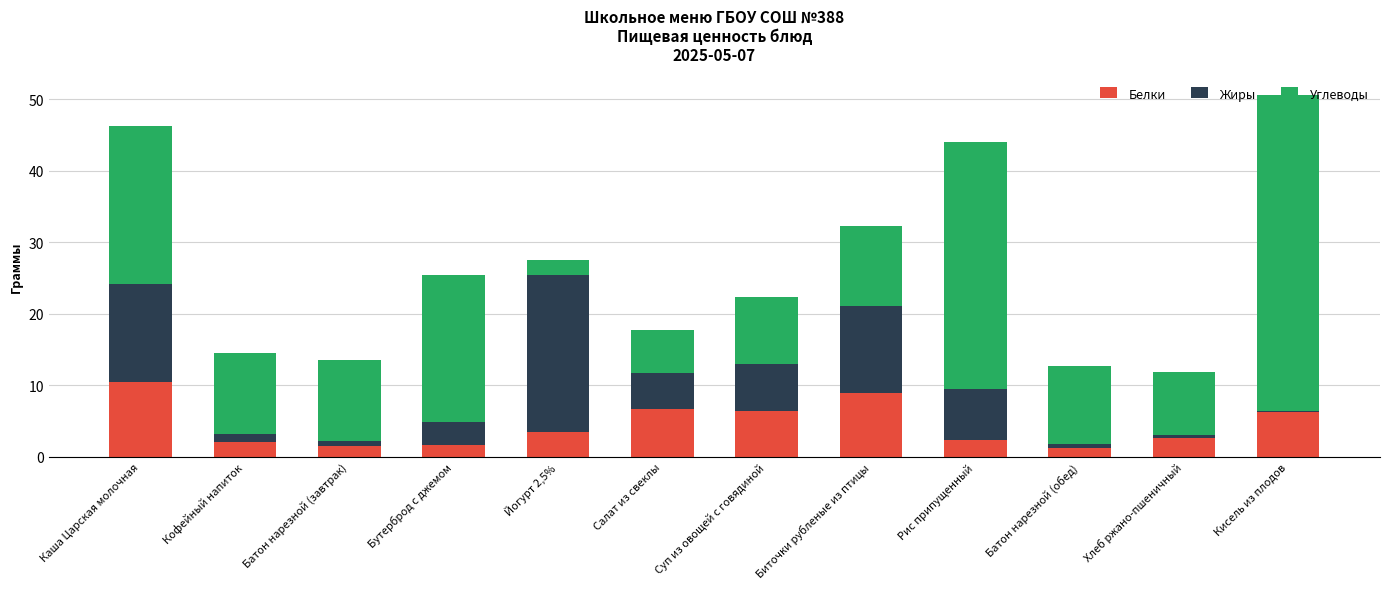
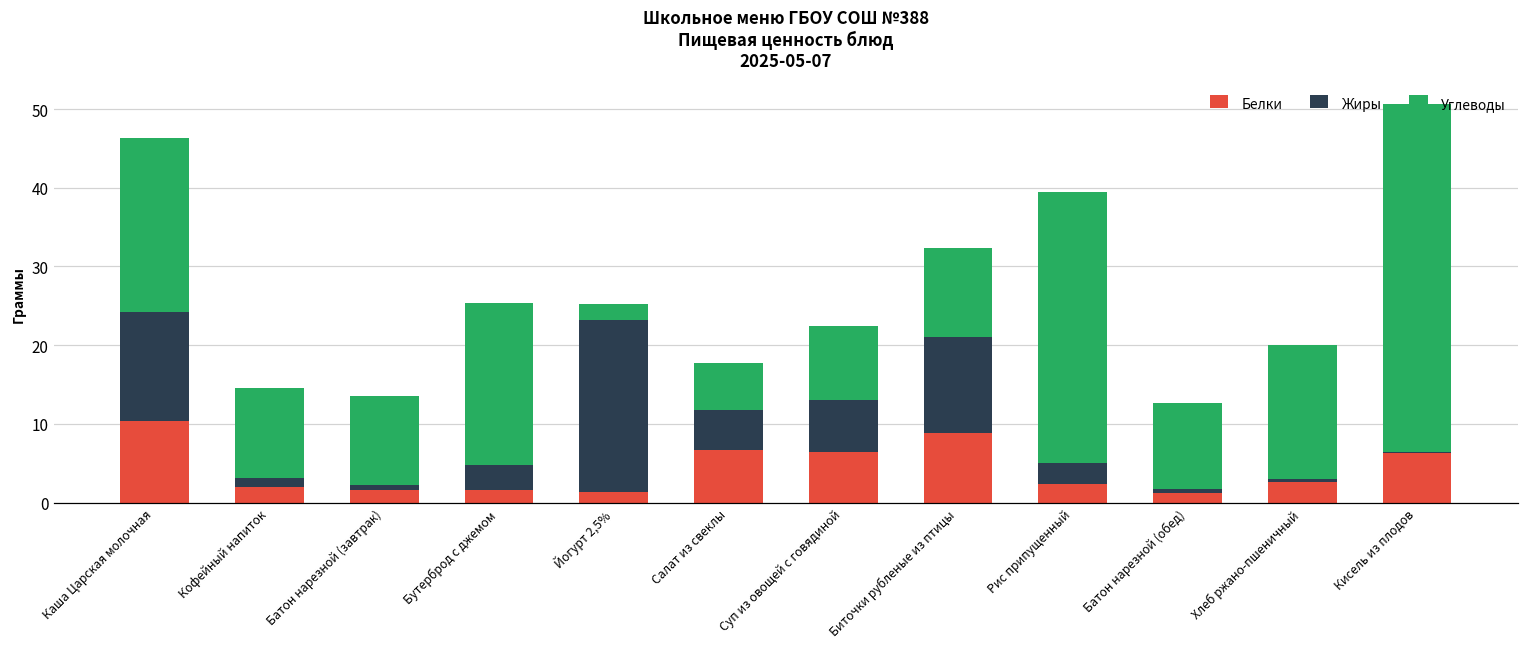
  {
    "Белки": {
      "Каша Царская молочная": 10,
      "Кофейный напиток": 2,
      "Батон нарезной (завтрак)": 2,
      "Бутерброд с джемом": 2,
-     "Йогурт 2,5%": 4,
+     "Йогурт 2,5%": 1,
      "Салат из свеклы": 7,
      "Суп из овощей с говядиной": 6,
      "Биточки рубленые из птицы": 9,
      "Рис припущенный": 2,
      "Батон нарезной (обед)": 1,
      "Хлеб ржано-пшеничный": 3,
      "Кисель из плодов": 6
    },
    "Жиры": {
      "Каша Царская молочная": 14,
      "Кофейный напиток": 1,
      "Батон нарезной (завтрак)": 1,
      "Бутерброд с джемом": 3,
      "Йогурт 2,5%": 22,
      "Салат из свеклы": 5,
      "Суп из овощей с говядиной": 7,
      "Биточки рубленые из птицы": 12,
-     "Рис припущенный": 7,
+     "Рис припущенный": 3,
      "Батон нарезной (обед)": 0,
      "Хлеб ржано-пшеничный": 0
    },
    "Углеводы": {
      "Каша Царская молочная": 22,
      "Кофейный напиток": 11,
      "Батон нарезной (завтрак)": 11,
      "Бутерброд с джемом": 21,
      "Йогурт 2,5%": 2,
      "Салат из свеклы": 6,
      "Суп из овощей с говядиной": 9,
      "Биточки рубленые из птицы": 11,
      "Рис припущенный": 35,
      "Батон нарезной (обед)": 11,
-     "Хлеб ржано-пшеничный": 9,
+     "Хлеб ржано-пшеничный": 17,
      "Кисель из плодов": 44
    }
  }
